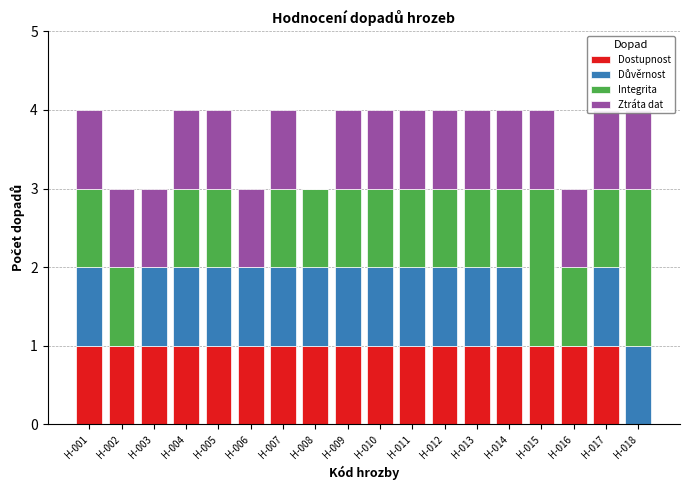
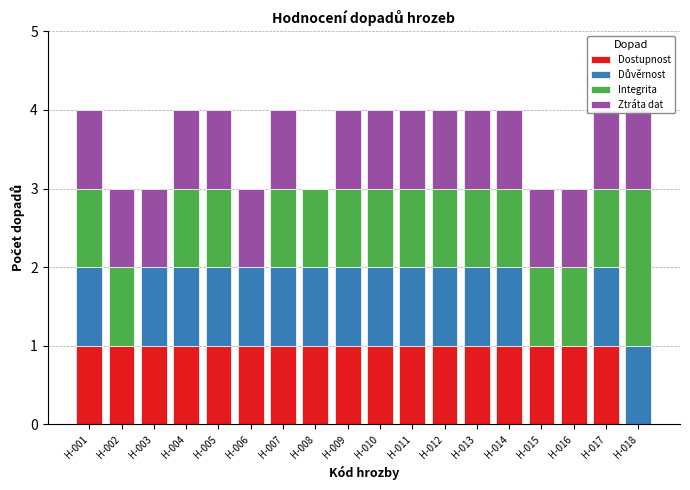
  {
    "Dostupnost": {
      "H-001": 1,
      "H-002": 1,
      "H-003": 1,
      "H-004": 1,
      "H-005": 1,
      "H-006": 1,
      "H-007": 1,
      "H-008": 1,
      "H-009": 1,
      "H-010": 1,
      "H-011": 1,
      "H-012": 1,
      "H-013": 1,
      "H-014": 1,
      "H-015": 1,
      "H-016": 1,
      "H-017": 1,
      "H-018": 0
    },
    "Integrita": {
      "H-001": 1,
      "H-002": 1,
      "H-003": 0,
      "H-004": 1,
      "H-005": 1,
      "H-006": 0,
      "H-007": 1,
      "H-008": 1,
      "H-009": 1,
      "H-010": 1,
      "H-011": 1,
      "H-012": 1,
      "H-013": 1,
      "H-014": 1,
-     "H-015": 2,
+     "H-015": 1,
      "H-016": 1,
      "H-017": 1,
      "H-018": 2
    },
    "Ztráta dat": {
      "H-001": 1,
      "H-002": 1,
      "H-003": 1,
      "H-004": 1,
      "H-005": 1,
      "H-006": 1,
      "H-007": 1,
      "H-008": 0,
      "H-009": 1,
      "H-010": 1,
      "H-011": 1,
      "H-012": 1,
      "H-013": 1,
      "H-014": 1,
      "H-015": 1,
      "H-016": 1
    }
  }
